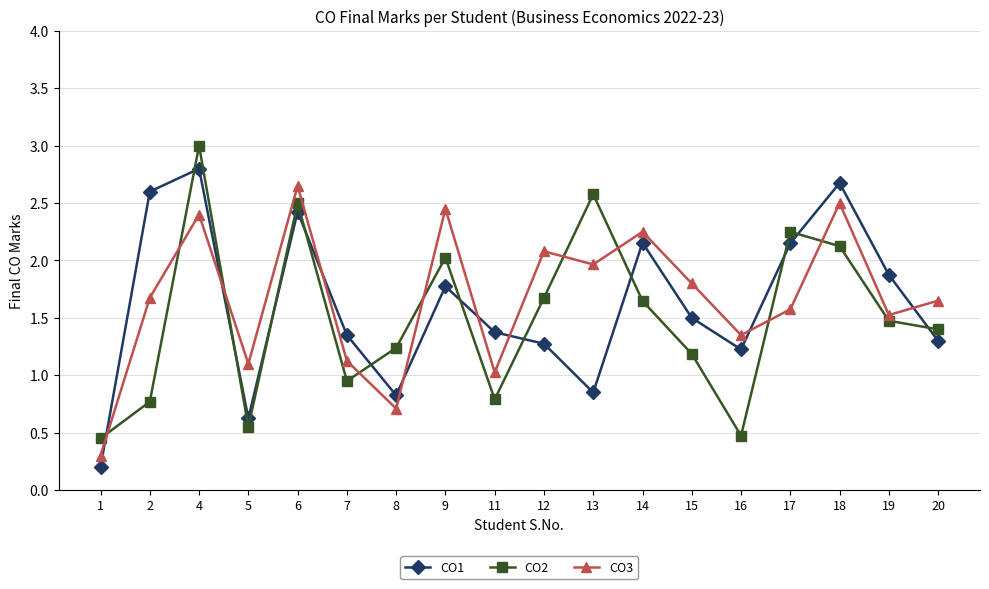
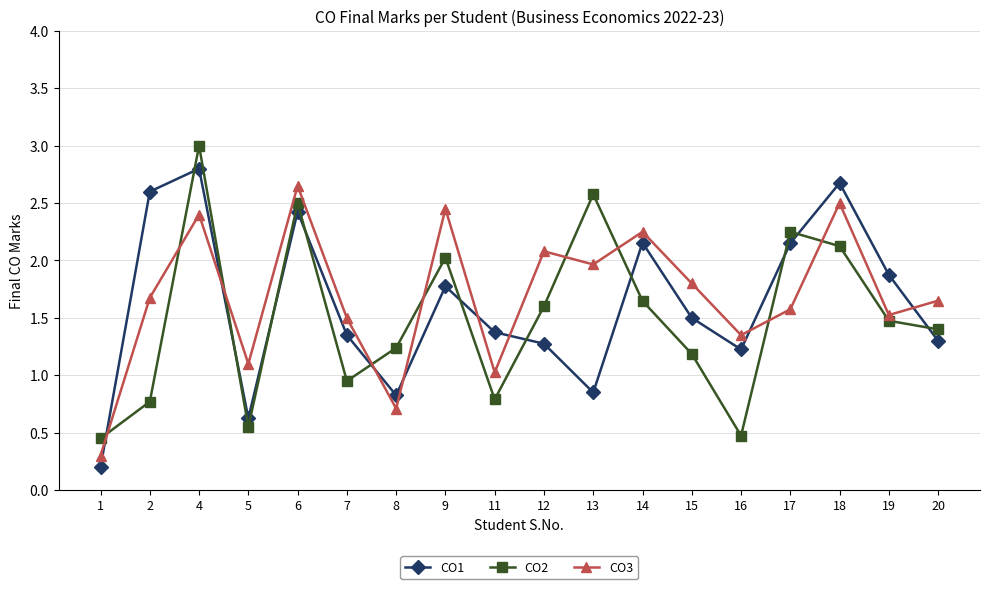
  {
    "CO1": {
      "1": 0.20,
      "2": 2.60,
      "4": 2.80,
      "5": 0.63,
      "6": 2.43,
      "7": 1.35,
      "8": 0.83,
      "9": 1.78,
      "11": 1.38,
      "12": 1.28,
      "13": 0.85,
      "14": 2.16,
      "15": 1.50,
      "16": 1.23,
      "17": 2.15,
      "18": 2.68,
      "19": 1.88,
      "20": 1.30
    },
    "CO2": {
      "1": 0.45,
      "2": 0.77,
      "4": 3.00,
      "5": 0.55,
      "6": 2.50,
      "7": 0.95,
      "8": 1.24,
      "9": 2.03,
      "11": 0.79,
-     "12": 1.68,
+     "12": 1.60,
      "13": 2.58,
      "14": 1.65,
      "15": 1.19,
      "16": 0.47,
      "17": 2.25,
      "18": 2.13,
      "19": 1.47,
      "20": 1.40
    },
    "CO3": {
      "1": 0.30,
      "2": 1.68,
      "4": 2.40,
      "5": 1.10,
      "6": 2.65,
-     "7": 1.13,
+     "7": 1.50,
      "8": 0.71,
      "9": 2.45,
      "11": 1.03,
      "12": 2.08,
      "13": 1.97,
      "14": 2.25,
      "15": 1.80,
      "16": 1.35,
      "17": 1.58,
      "18": 2.50,
      "19": 1.53,
      "20": 1.65
    }
  }
